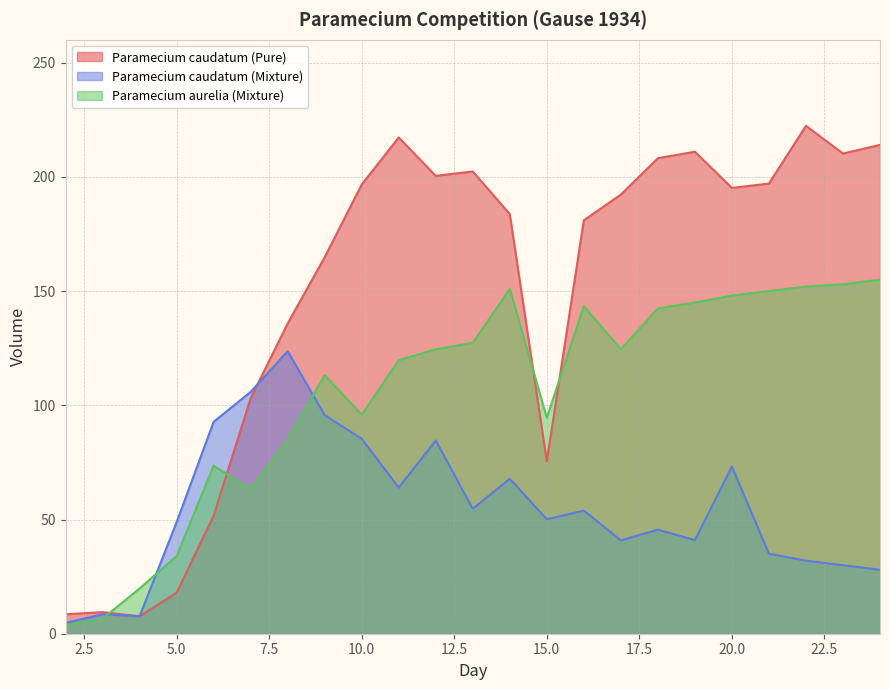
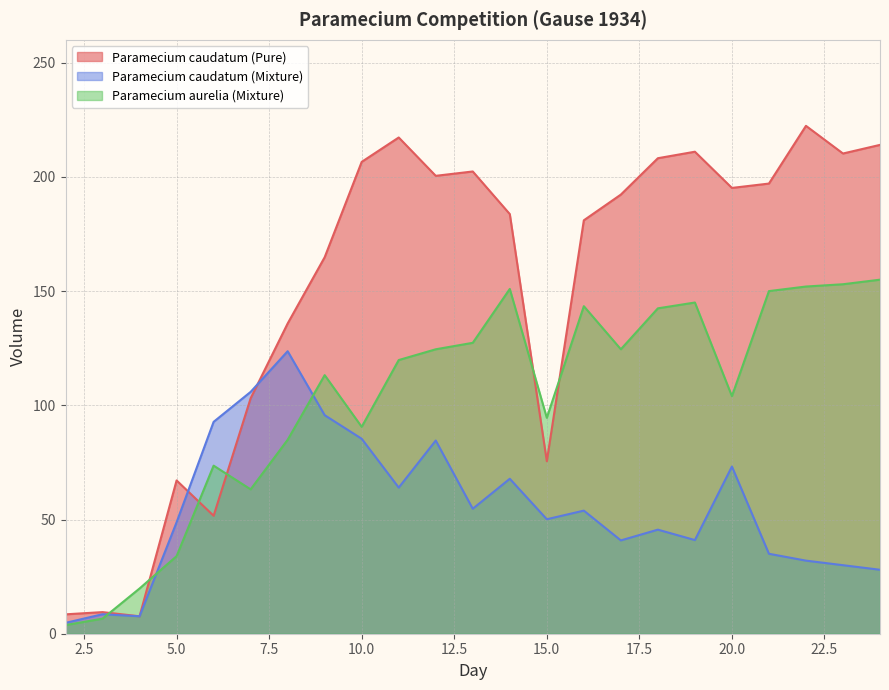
  {
    "Paramecium caudatum (Pure)": {
-     "5.0": 18,
-     "10.0": 197,
+     "5.0": 67,
+     "10.0": 207,
      "15.0": 76,
      "20.0": 195
    },
    "Paramecium caudatum (Mixture)": {
      "5.0": 49,
      "10.0": 85,
      "15.0": 50,
      "20.0": 73
    },
    "Paramecium aurelia (Mixture)": {
      "5.0": 34,
-     "10.0": 96,
+     "10.0": 91,
      "15.0": 95,
-     "20.0": 148
+     "20.0": 104
    }
  }
